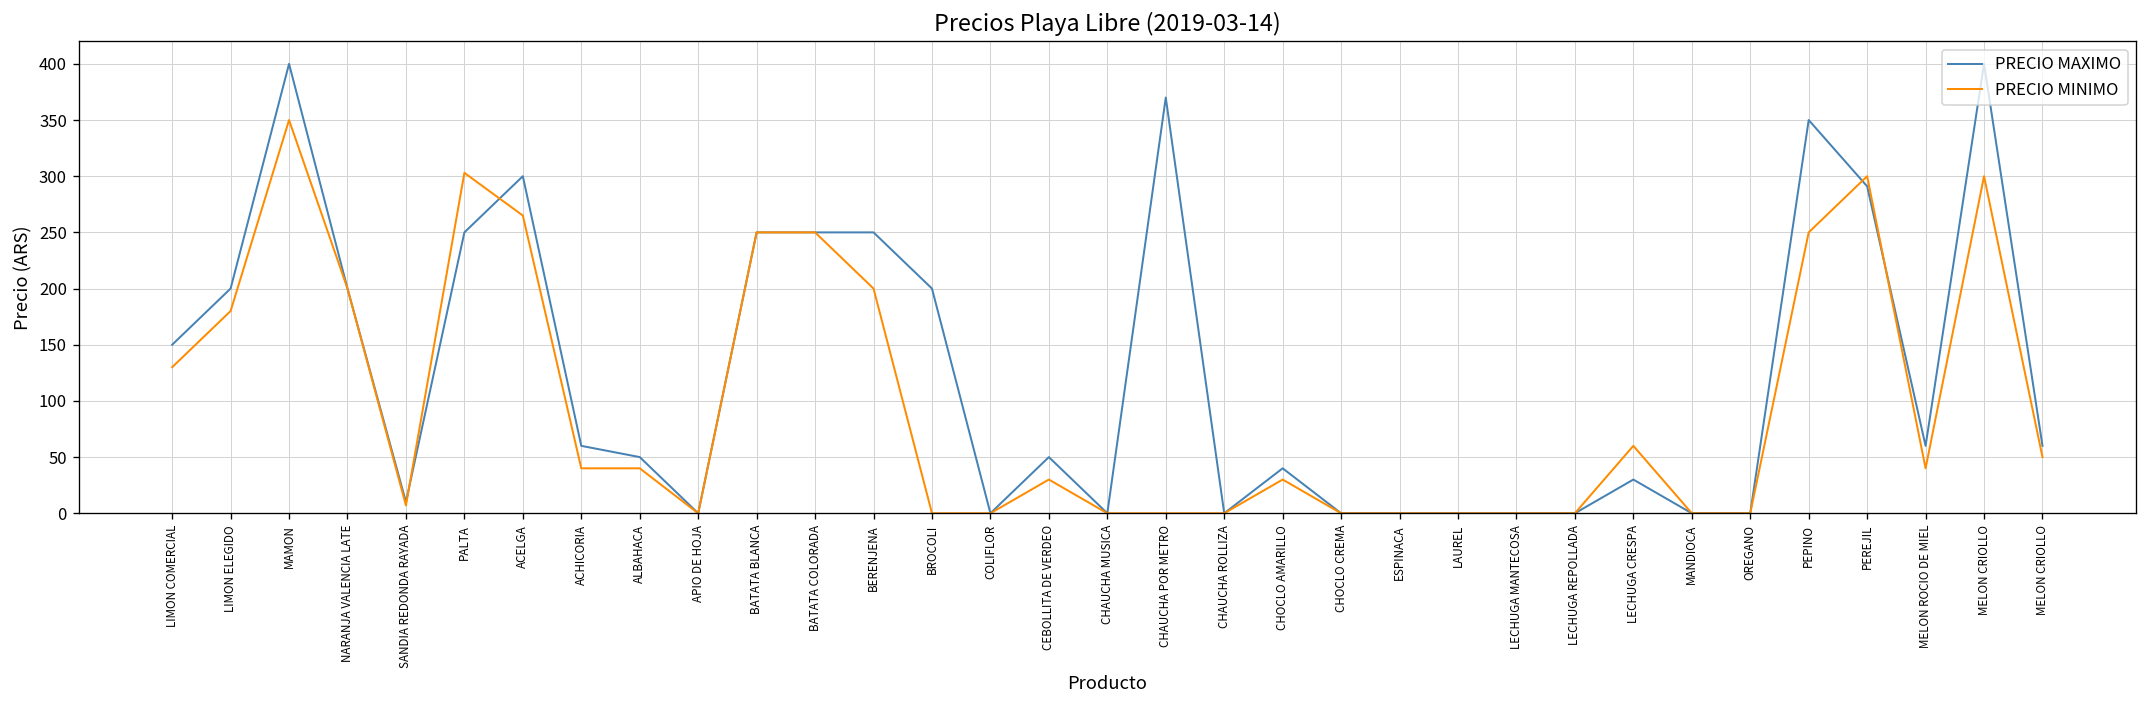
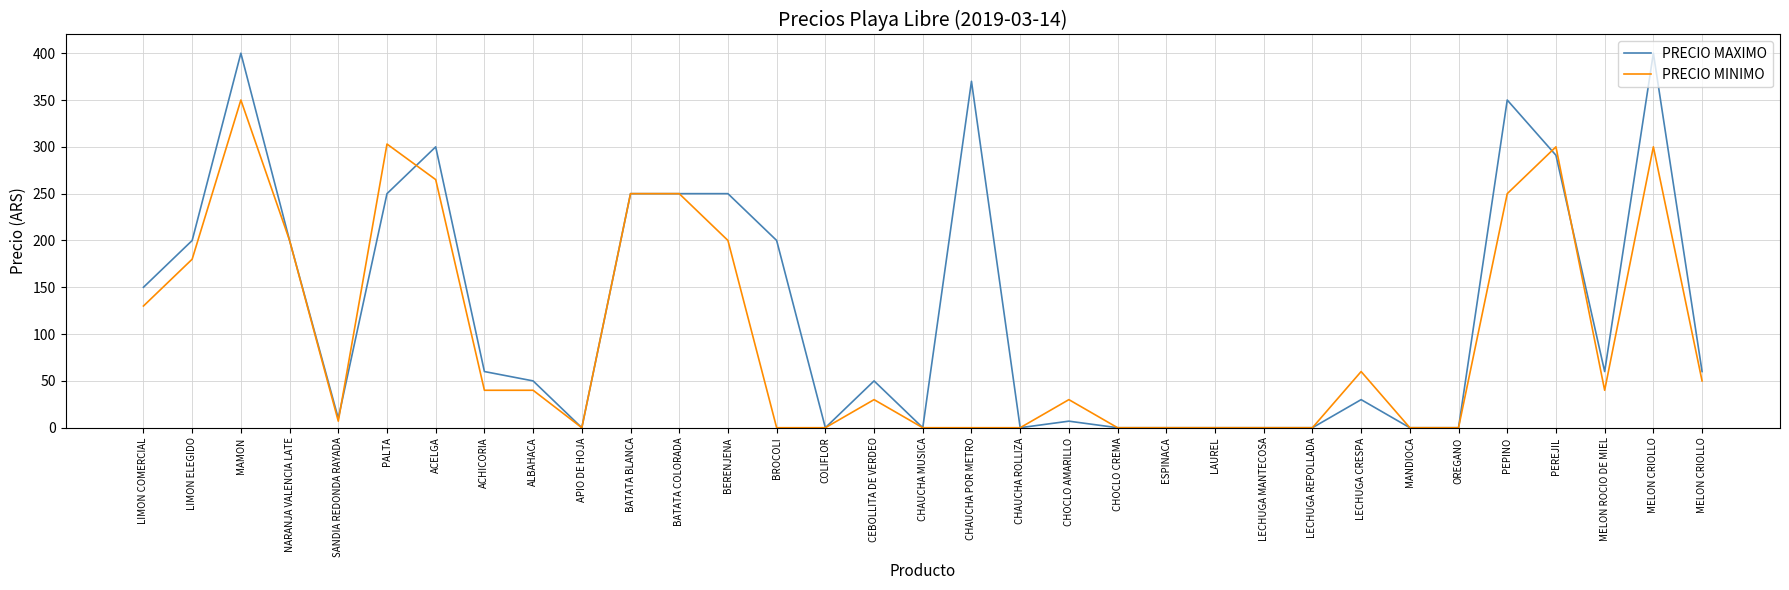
  {
    "PRECIO MAXIMO": {
      "LIMON COMERCIAL": 150,
      "LIMON ELEGIDO": 200,
      "MAMON": 400,
      "SANDIA REDONDA RAYADA": 10,
      "PALTA": 250,
      "ACELGA": 300,
      "ACHICORIA": 60,
      "ALBAHACA": 50,
      "BERENJENA": 250,
      "BROCOLI": 200,
      "CEBOLLITA DE VERDEO": 50,
      "CHAUCHA POR METRO": 370,
-     "CHOCLO AMARILLO": 40,
+     "CHOCLO AMARILLO": 10,
      "LECHUGA CRESPA": 30,
      "PEPINO": 350,
      "PEREJIL": 290,
      "MELON ROCIO DE MIEL": 60
    },
    "PRECIO MINIMO": {
      "LIMON COMERCIAL": 130,
      "LIMON ELEGIDO": 180,
      "MAMON": 350,
      "SANDIA REDONDA RAYADA": 10,
      "PALTA": 300,
      "ACELGA": 270,
      "ACHICORIA": 40,
      "ALBAHACA": 40,
      "BERENJENA": 200,
      "BROCOLI": 0,
      "CEBOLLITA DE VERDEO": 30,
      "CHAUCHA POR METRO": 0,
      "CHOCLO AMARILLO": 30,
      "LECHUGA CRESPA": 60,
      "PEPINO": 250,
      "PEREJIL": 300,
      "MELON ROCIO DE MIEL": 40
    }
  }
